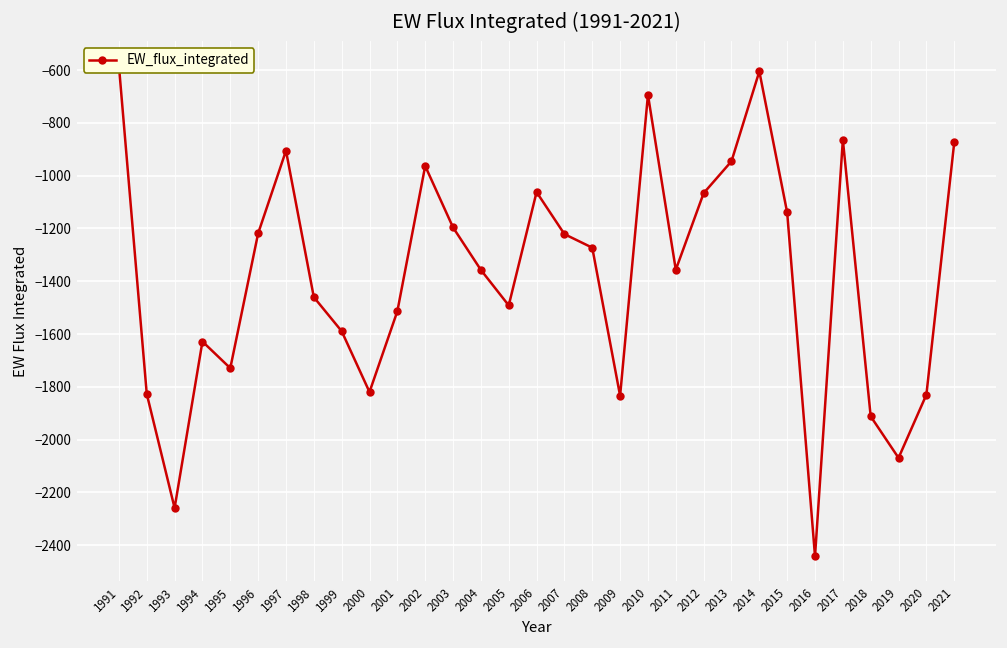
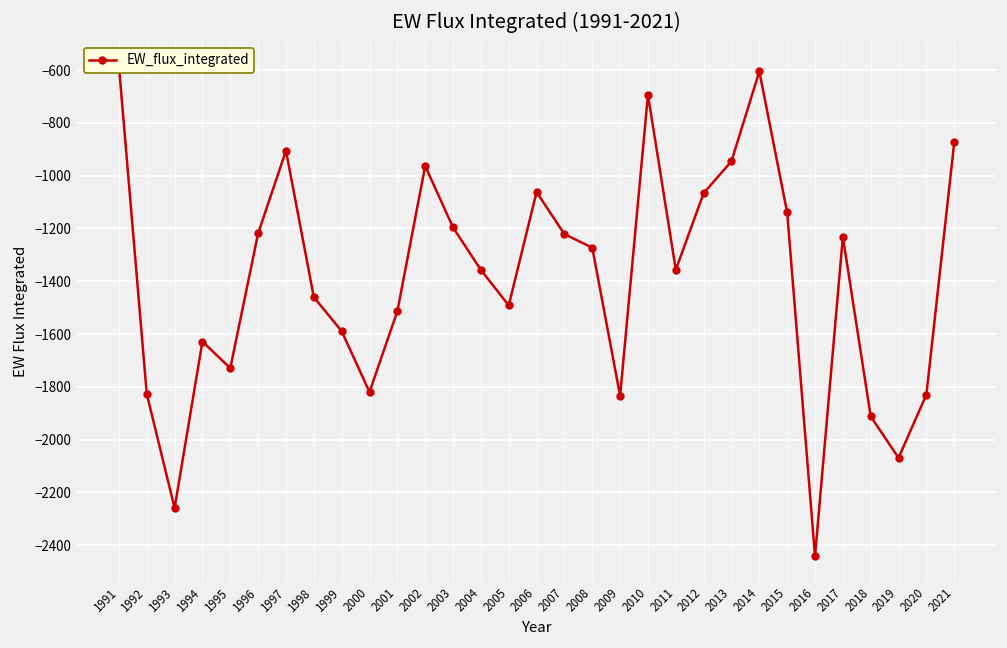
  {
    "1992": -1830,
    "1993": -2260,
    "1994": -1630,
    "1995": -1730,
    "1996": -1220,
    "1997": -910,
    "1998": -1460,
    "1999": -1590,
    "2000": -1820,
    "2001": -1510,
    "2002": -960,
    "2003": -1200,
    "2004": -1360,
    "2005": -1490,
    "2006": -1060,
    "2007": -1220,
    "2008": -1270,
    "2009": -1830,
    "2010": -690,
    "2011": -1360,
    "2012": -1070,
    "2013": -950,
    "2014": -600,
    "2015": -1140,
    "2016": -2440,
-   "2017": -860,
+   "2017": -1230,
    "2018": -1910,
    "2019": -2070,
    "2020": -1830,
    "2021": -870
  }
